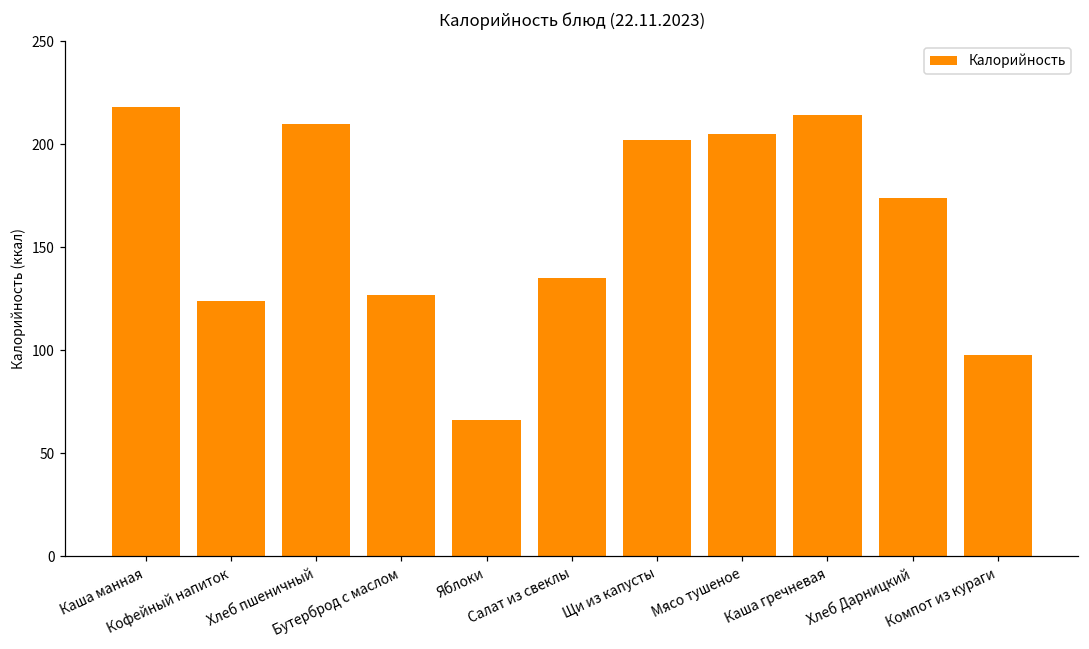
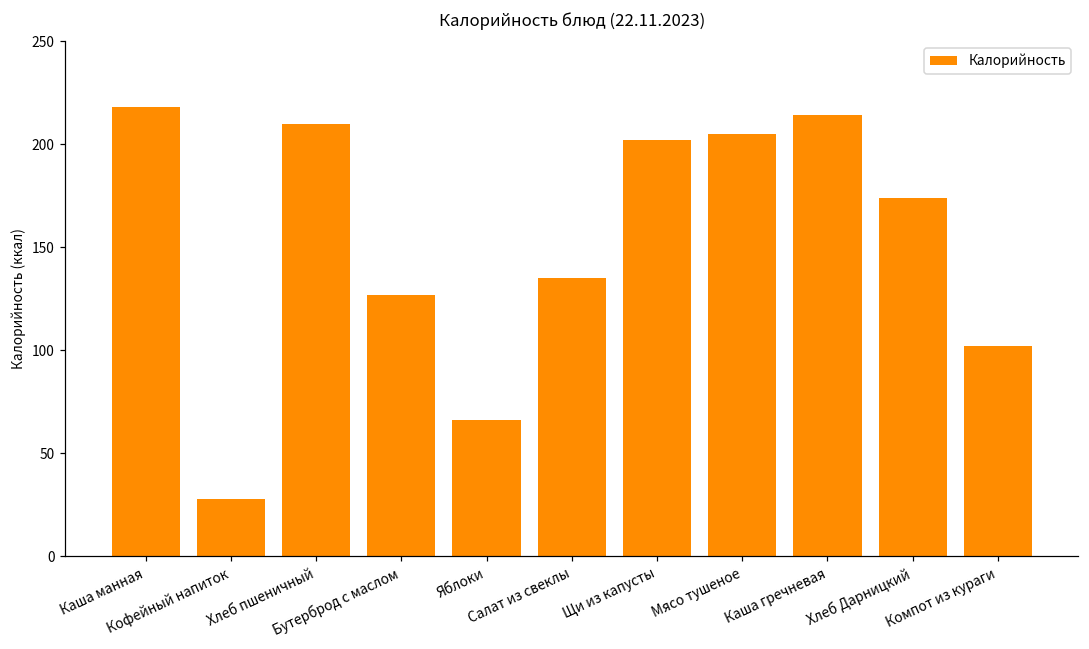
  {
    "Каша манная": 218,
-   "Кофейный напиток": 124,
+   "Кофейный напиток": 28,
    "Хлеб пшеничный": 210,
    "Бутерброд с маслом": 127,
    "Яблоки": 66,
    "Салат из свеклы": 135,
    "Щи из капусты": 202,
    "Мясо тушеное": 205,
    "Каша гречневая": 214,
    "Хлеб Дарницкий": 174,
-   "Компот из кураги": 98
+   "Компот из кураги": 102
  }
